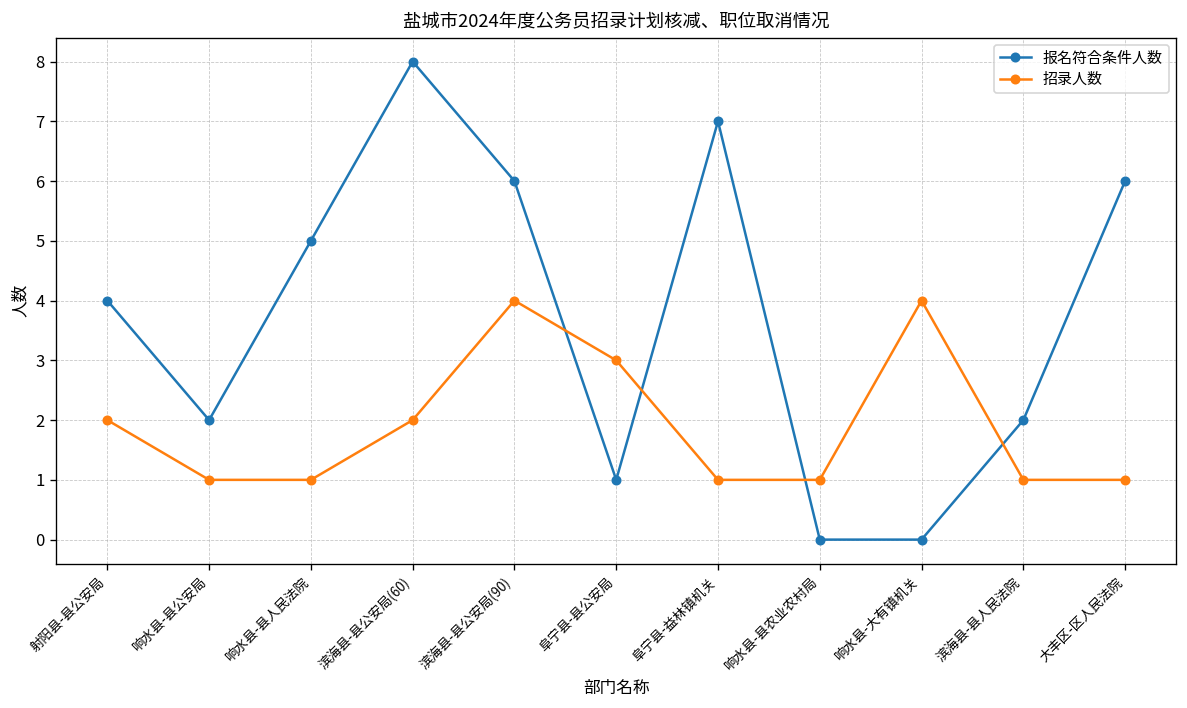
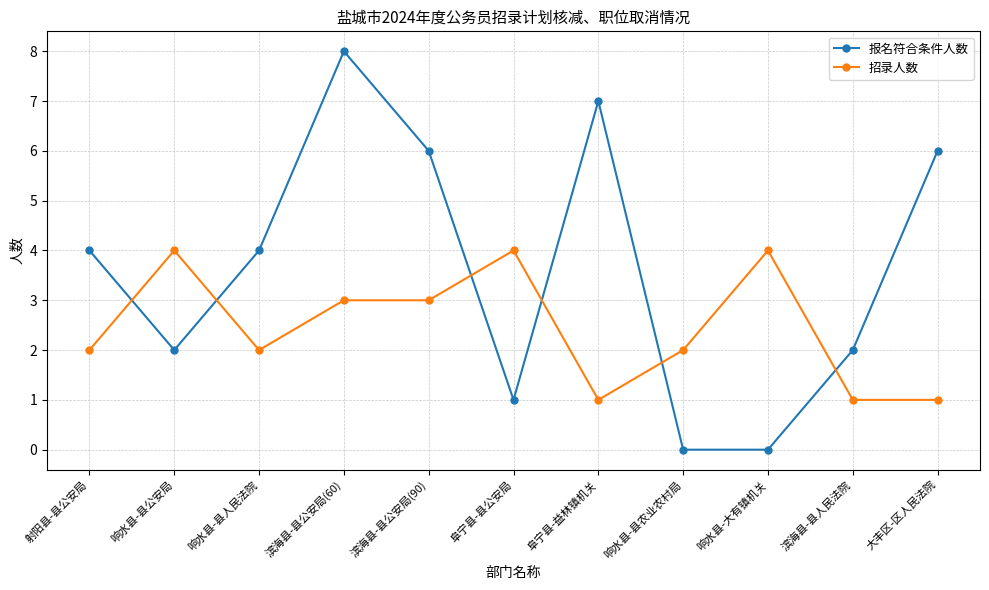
  {
    "报名符合条件人数": {
      "射阳县-县公安局": 4,
      "响水县-县公安局": 2,
-     "响水县-县人民法院": 5,
+     "响水县-县人民法院": 4,
      "滨海县-县公安局(60)": 8,
      "滨海县-县公安局(90)": 6,
      "阜宁县-县公安局": 1,
      "阜宁县-益林镇机关": 7,
      "响水县-县农业农村局": 0,
      "响水县-大有镇机关": 0,
      "滨海县-县人民法院": 2,
      "大丰区-区人民法院": 6
    },
    "招录人数": {
      "射阳县-县公安局": 2,
-     "响水县-县公安局": 1,
-     "响水县-县人民法院": 1,
-     "滨海县-县公安局(60)": 2,
-     "滨海县-县公安局(90)": 4,
-     "阜宁县-县公安局": 3,
+     "响水县-县公安局": 4,
+     "响水县-县人民法院": 2,
+     "滨海县-县公安局(60)": 3,
+     "滨海县-县公安局(90)": 3,
+     "阜宁县-县公安局": 4,
      "阜宁县-益林镇机关": 1,
-     "响水县-县农业农村局": 1,
+     "响水县-县农业农村局": 2,
      "响水县-大有镇机关": 4,
      "滨海县-县人民法院": 1,
      "大丰区-区人民法院": 1
    }
  }
